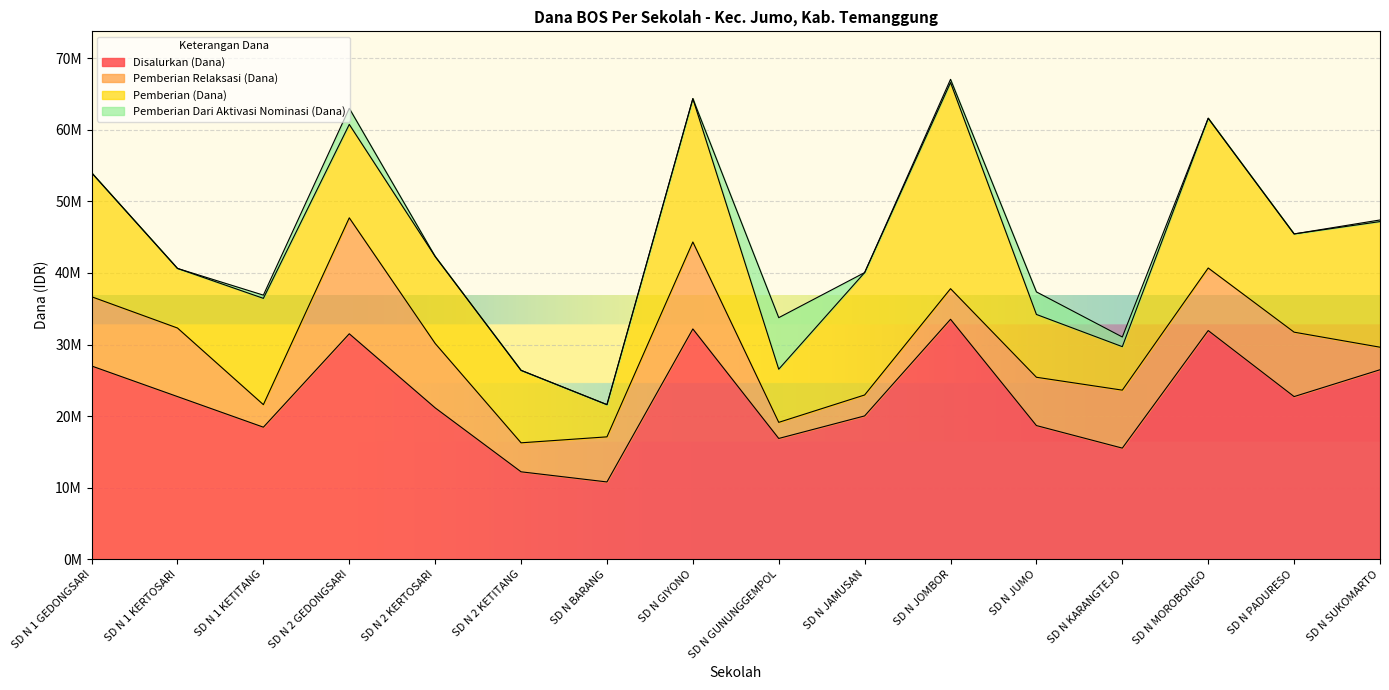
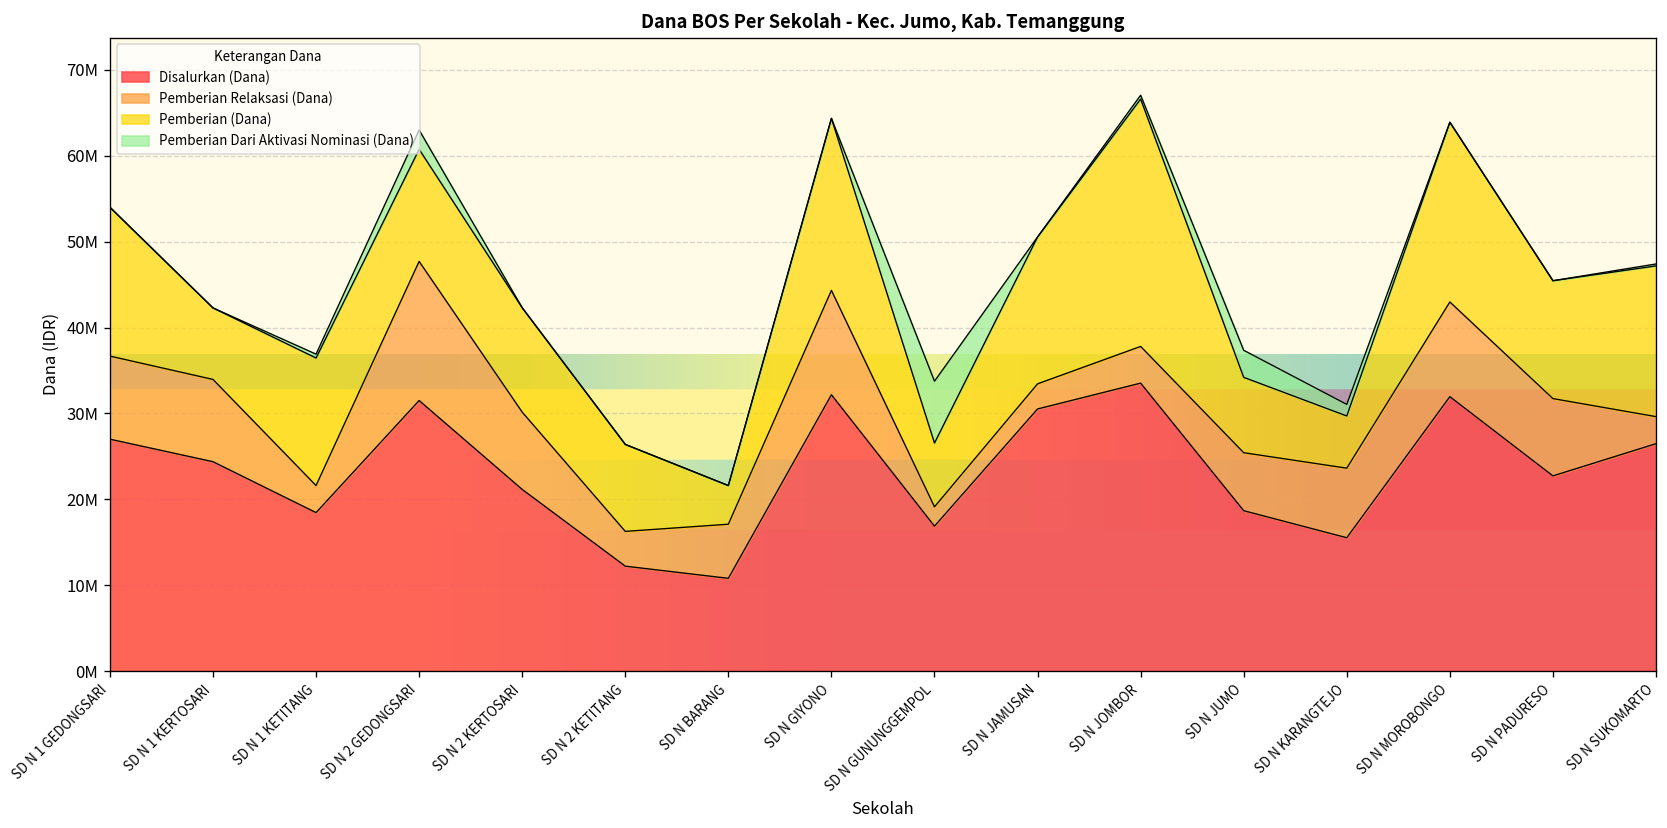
  {
    "Disalurkan (Dana)": {
      "SD N 1 GEDONGSARI": 27000000,
-     "SD N 1 KERTOSARI": 23000000,
+     "SD N 1 KERTOSARI": 24000000,
      "SD N 1 KETITANG": 18000000,
      "SD N 2 GEDONGSARI": 32000000,
      "SD N 2 KERTOSARI": 21000000,
      "SD N 2 KETITANG": 12000000,
      "SD N BARANG": 11000000,
      "SD N GIYONO": 32000000,
      "SD N GUNUNGGEMPOL": 17000000,
-     "SD N JAMUSAN": 20000000,
+     "SD N JAMUSAN": 31000000,
      "SD N JOMBOR": 34000000,
      "SD N JUMO": 19000000,
      "SD N KARANGTEJO": 16000000,
      "SD N MOROBONGO": 32000000,
      "SD N PADURESO": 23000000,
      "SD N SUKOMARTO": 26000000
    },
    "Pemberian Relaksasi (Dana)": {
      "SD N 1 GEDONGSARI": 10000000,
      "SD N 1 KERTOSARI": 10000000,
      "SD N 1 KETITANG": 3000000,
      "SD N 2 GEDONGSARI": 16000000,
      "SD N 2 KERTOSARI": 9000000,
      "SD N 2 KETITANG": 4000000,
      "SD N BARANG": 6000000,
      "SD N GIYONO": 12000000,
      "SD N GUNUNGGEMPOL": 2000000,
      "SD N JAMUSAN": 3000000,
      "SD N JOMBOR": 4000000,
      "SD N JUMO": 7000000,
      "SD N KARANGTEJO": 8000000,
-     "SD N MOROBONGO": 9000000,
+     "SD N MOROBONGO": 11000000,
      "SD N PADURESO": 9000000,
      "SD N SUKOMARTO": 3000000
    },
    "Pemberian (Dana)": {
      "SD N 1 KETITANG": 15000000,
      "SD N 2 GEDONGSARI": 13000000,
      "SD N GUNUNGGEMPOL": 7000000,
      "SD N JOMBOR": 29000000,
      "SD N JUMO": 9000000,
      "SD N KARANGTEJO": 6000000
    },
    "Pemberian Dari Aktivasi Nominasi (Dana)": {
      "SD N 1 KETITANG": 0,
      "SD N GUNUNGGEMPOL": 7000000,
      "SD N JOMBOR": 0,
      "SD N JUMO": 3000000,
      "SD N KARANGTEJO": 1000000
    }
  }
